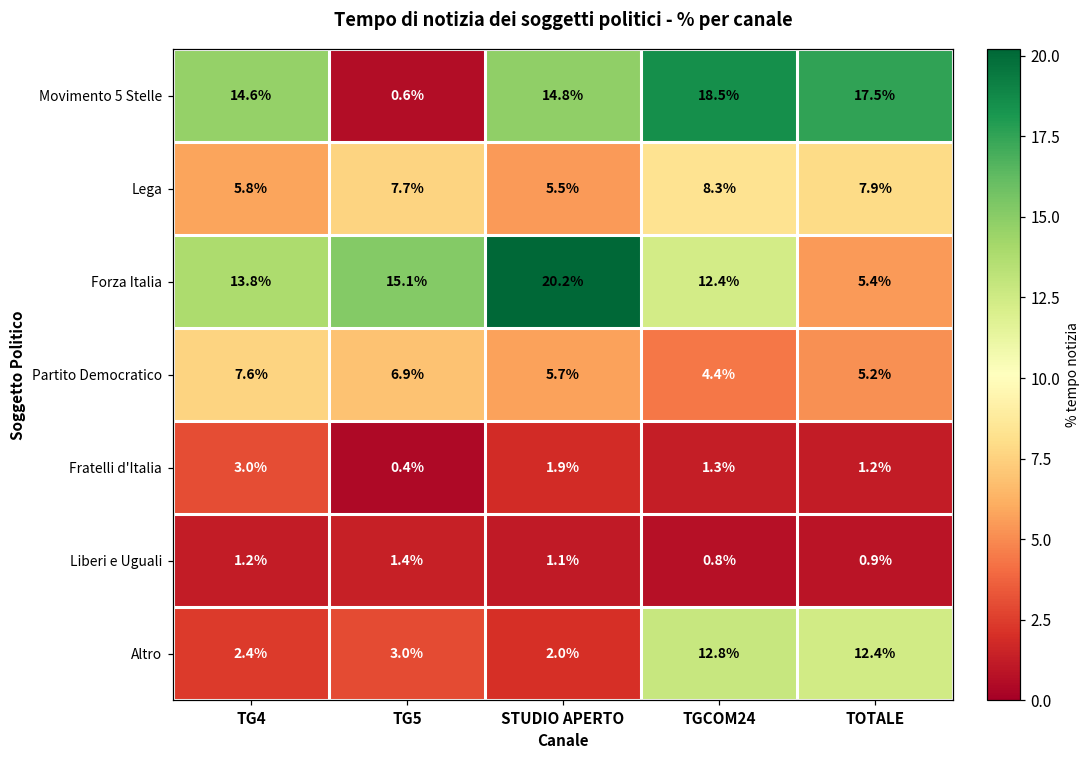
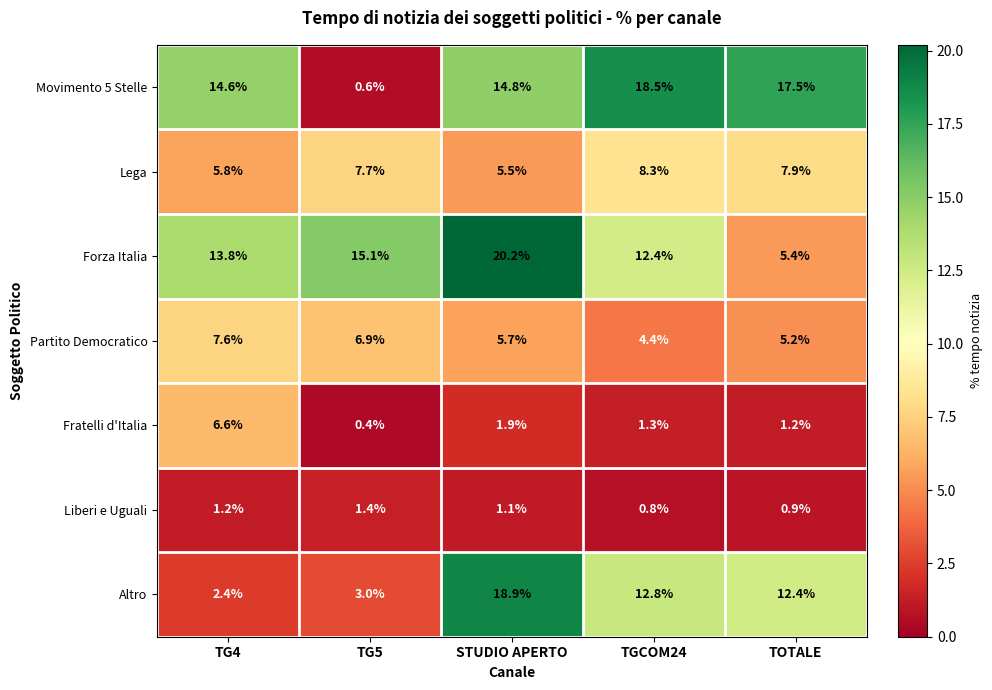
  {
    "Movimento 5 Stelle": {
      "TG4": "14.6%",
      "TG5": "0.6%",
      "STUDIO APERTO": "14.8%",
      "TGCOM24": "18.5%",
      "TOTALE": "17.5%"
    },
    "Lega": {
      "TG4": "5.8%",
      "TG5": "7.7%",
      "STUDIO APERTO": "5.5%",
      "TGCOM24": "8.3%",
      "TOTALE": "7.9%"
    },
    "Forza Italia": {
      "TG4": "13.8%",
      "TG5": "15.1%",
      "STUDIO APERTO": "20.2%",
      "TGCOM24": "12.4%",
      "TOTALE": "5.4%"
    },
    "Partito Democratico": {
      "TG4": "7.6%",
      "TG5": "6.9%",
      "STUDIO APERTO": "5.7%",
      "TGCOM24": "4.4%",
      "TOTALE": "5.2%"
    },
    "Fratelli d'Italia": {
-     "TG4": "3.0%",
+     "TG4": "6.6%",
      "TG5": "0.4%",
      "STUDIO APERTO": "1.9%",
      "TGCOM24": "1.3%",
      "TOTALE": "1.2%"
    },
    "Liberi e Uguali": {
      "TG4": "1.2%",
      "TG5": "1.4%",
      "STUDIO APERTO": "1.1%",
      "TGCOM24": "0.8%",
      "TOTALE": "0.9%"
    },
    "Altro": {
      "TG4": "2.4%",
      "TG5": "3.0%",
-     "STUDIO APERTO": "2.0%",
+     "STUDIO APERTO": "18.9%",
      "TGCOM24": "12.8%",
      "TOTALE": "12.4%"
    }
  }
